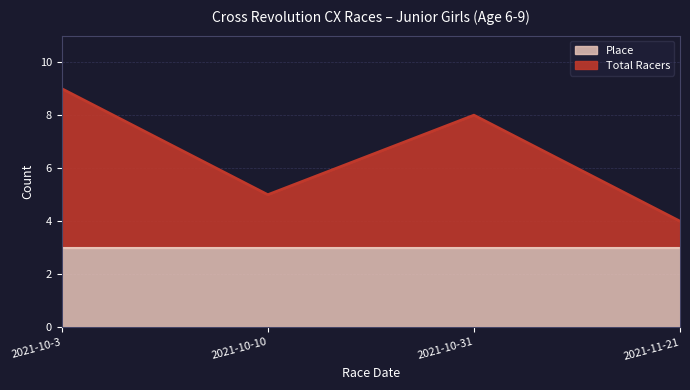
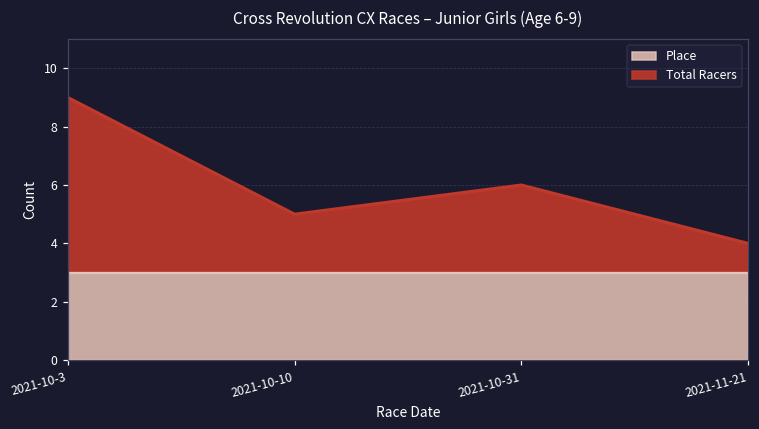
  {
    "Place": {
      "2021-10-3": 3,
      "2021-10-10": 3,
      "2021-10-31": 3,
      "2021-11-21": 3
    },
    "Total Racers": {
      "2021-10-3": 9,
      "2021-10-10": 5,
-     "2021-10-31": 8,
+     "2021-10-31": 6,
      "2021-11-21": 4
    }
  }
